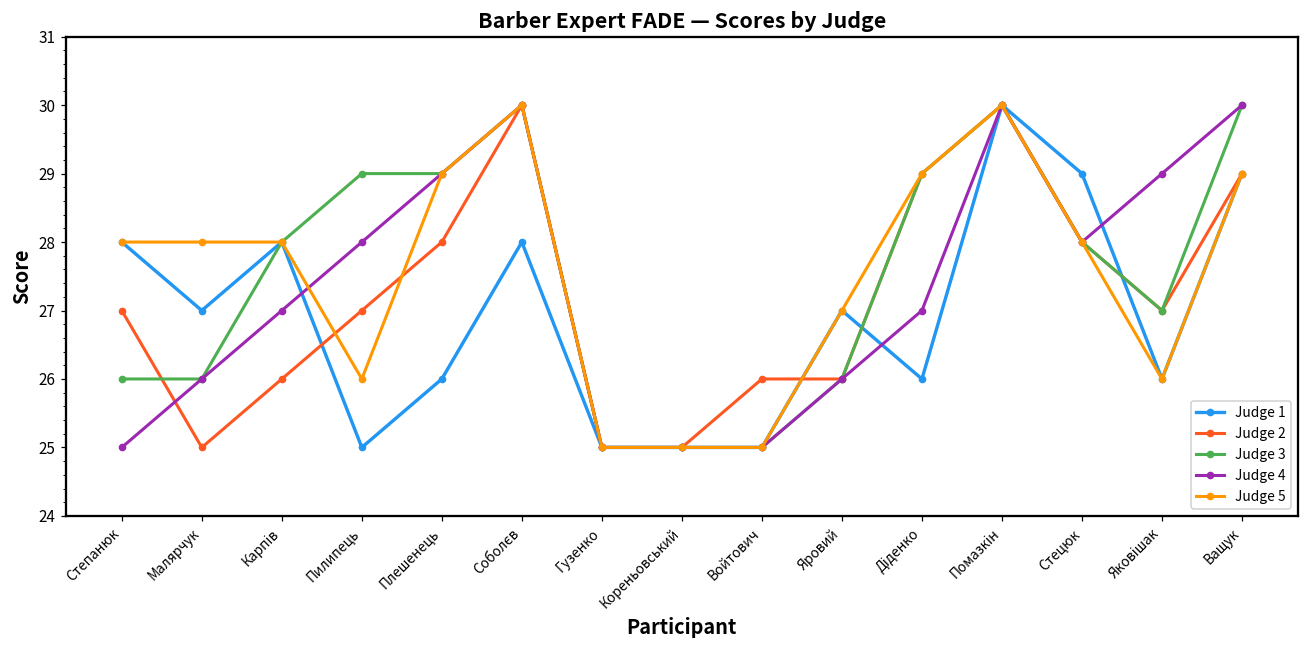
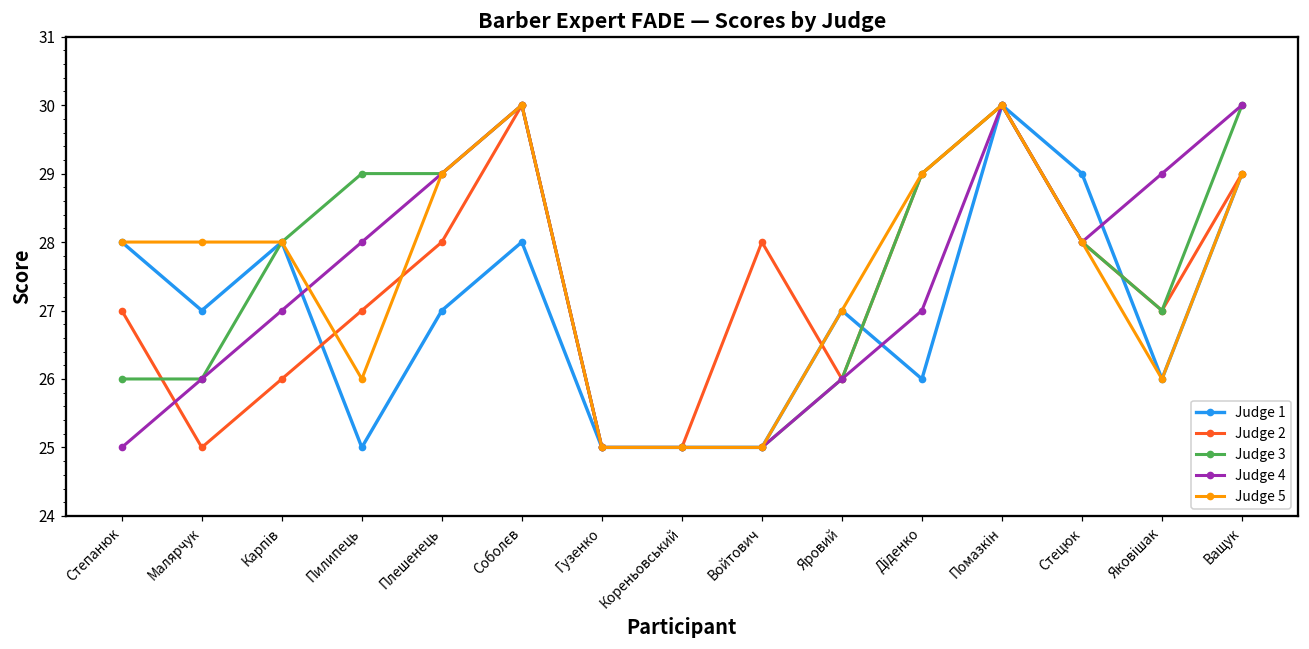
  {
    "Judge 1": {
      "Малярчук": 27,
      "Пилипець": 25,
-     "Плешенець": 26,
+     "Плешенець": 27,
      "Соболєв": 28,
      "Діденко": 26,
      "Стецюк": 29
    },
    "Judge 2": {
      "Степанюк": 27,
      "Малярчук": 25,
      "Карпів": 26,
      "Пилипець": 27,
      "Плешенець": 28,
-     "Войтович": 26
+     "Войтович": 28
    },
    "Judge 3": {
      "Степанюк": 26,
      "Пилипець": 29
    },
    "Judge 4": {
      "Степанюк": 25,
      "Карпів": 27,
      "Пилипець": 28,
      "Діденко": 27,
      "Яковішак": 29
    },
    "Judge 5": {
      "Малярчук": 28,
      "Пилипець": 26
    }
  }
